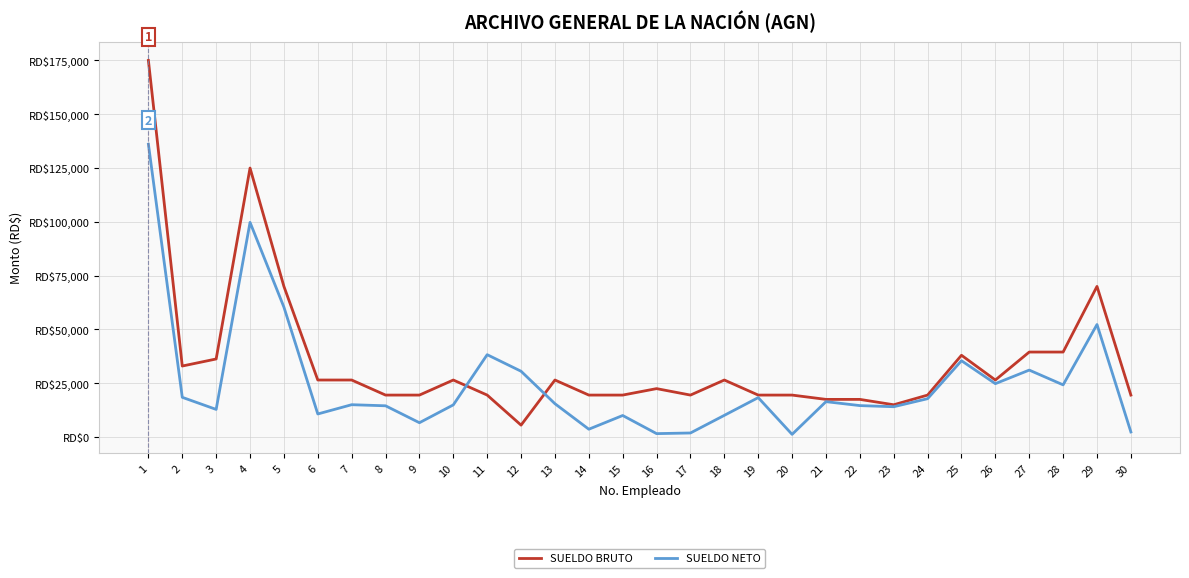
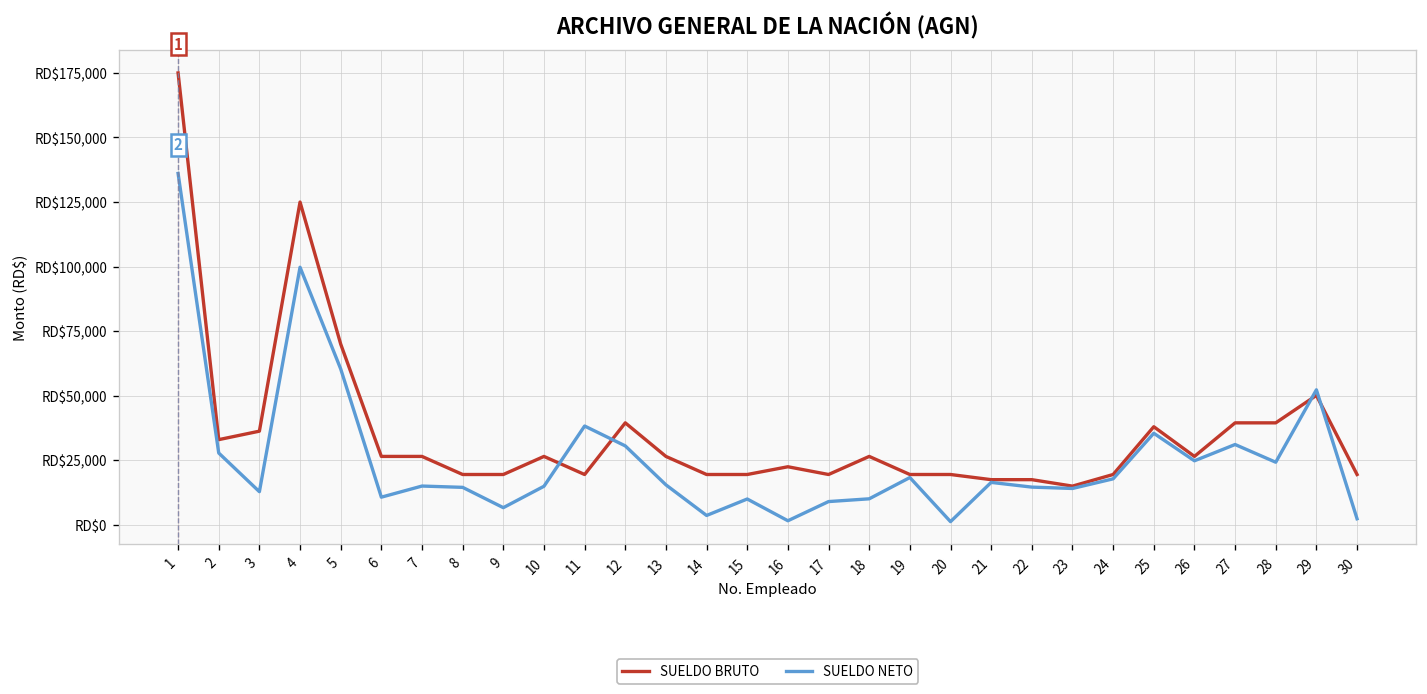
  {
    "SUELDO BRUTO": {
      "2": "RD$33,000",
      "3": "RD$36,000",
      "4": "RD$125,000",
      "5": "RD$70,000",
      "6": "RD$27,000",
      "7": "RD$27,000",
      "8": "RD$20,000",
      "9": "RD$20,000",
      "10": "RD$27,000",
      "11": "RD$20,000",
-     "12": "RD$6,000",
+     "12": "RD$40,000",
      "13": "RD$27,000",
      "14": "RD$20,000",
      "15": "RD$20,000",
      "16": "RD$23,000",
      "17": "RD$20,000",
      "18": "RD$27,000",
      "19": "RD$20,000",
      "20": "RD$20,000",
      "22": "RD$18,000",
      "24": "RD$20,000",
      "25": "RD$38,000",
      "26": "RD$27,000",
      "27": "RD$40,000",
      "28": "RD$40,000",
-     "29": "RD$70,000",
+     "29": "RD$50,000",
      "30": "RD$20,000"
    },
    "SUELDO NETO": {
-     "2": "RD$18,000",
+     "2": "RD$28,000",
      "3": "RD$13,000",
      "4": "RD$100,000",
      "5": "RD$60,000",
      "6": "RD$11,000",
      "7": "RD$15,000",
      "8": "RD$15,000",
      "9": "RD$7,000",
      "10": "RD$15,000",
      "11": "RD$38,000",
      "12": "RD$31,000",
      "13": "RD$15,000",
      "14": "RD$4,000",
      "15": "RD$10,000",
      "16": "RD$2,000",
-     "17": "RD$2,000",
+     "17": "RD$9,000",
      "18": "RD$10,000",
      "19": "RD$18,000",
      "20": "RD$1,000",
      "22": "RD$15,000",
      "24": "RD$18,000",
      "25": "RD$35,000",
      "26": "RD$25,000",
      "27": "RD$31,000",
      "28": "RD$24,000",
      "29": "RD$52,000",
      "30": "RD$2,000"
    }
  }
